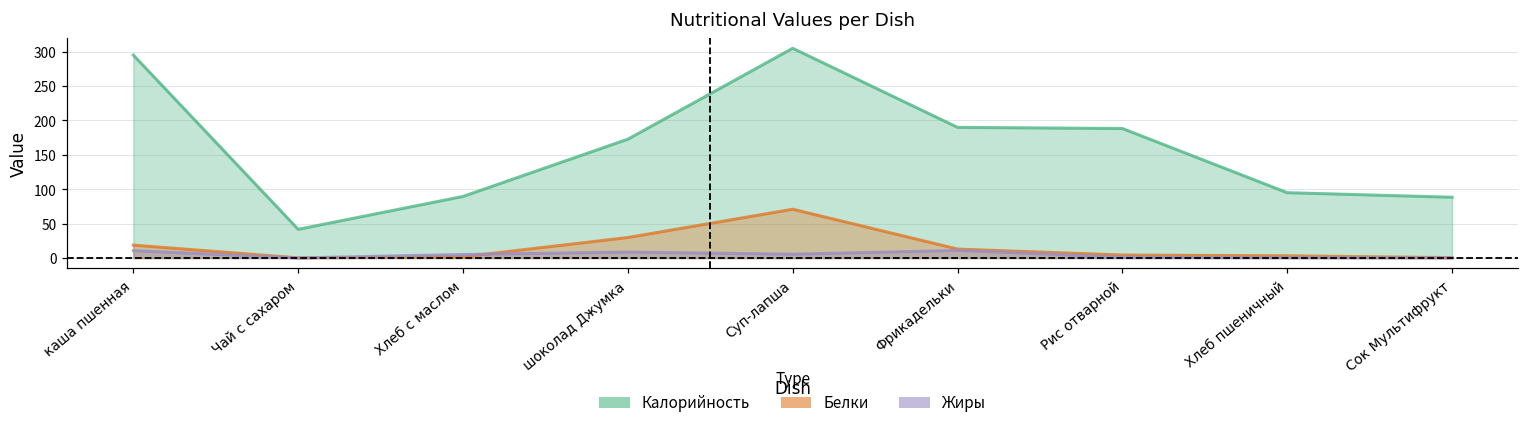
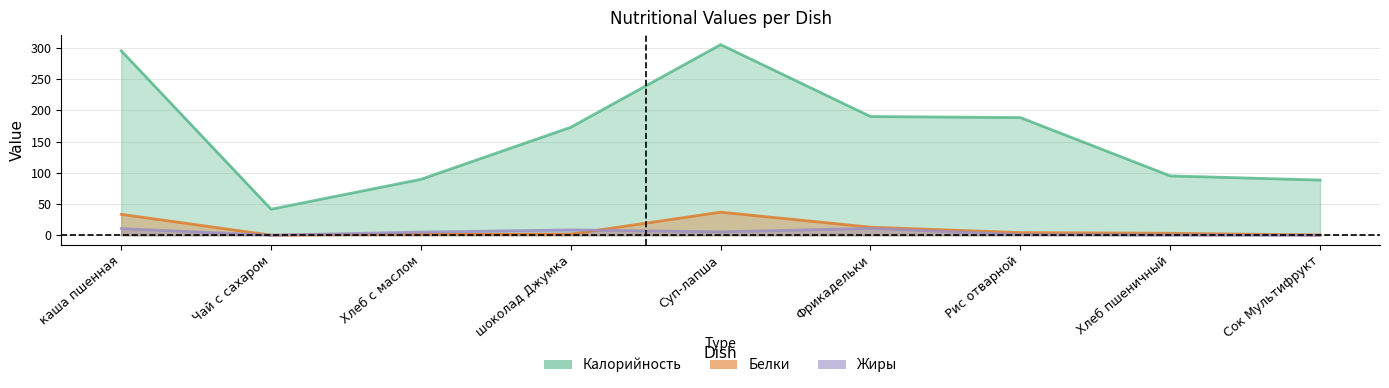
  {
    "Белки": {
-     "каша пшенная": 20,
-     "шоколад Джумка": 30,
-     "Суп-лапша": 70
+     "каша пшенная": 30,
+     "шоколад Джумка": 0,
+     "Суп-лапша": 40
    }
  }
